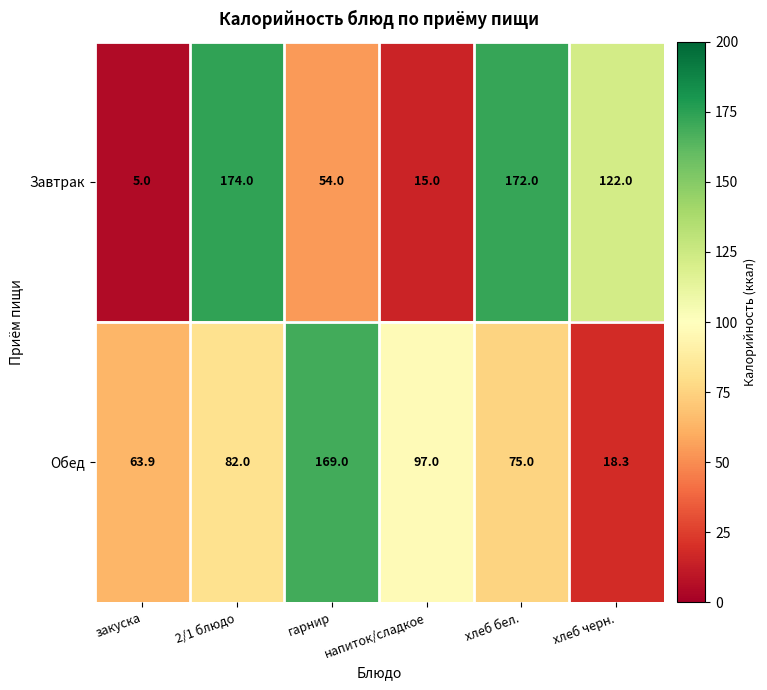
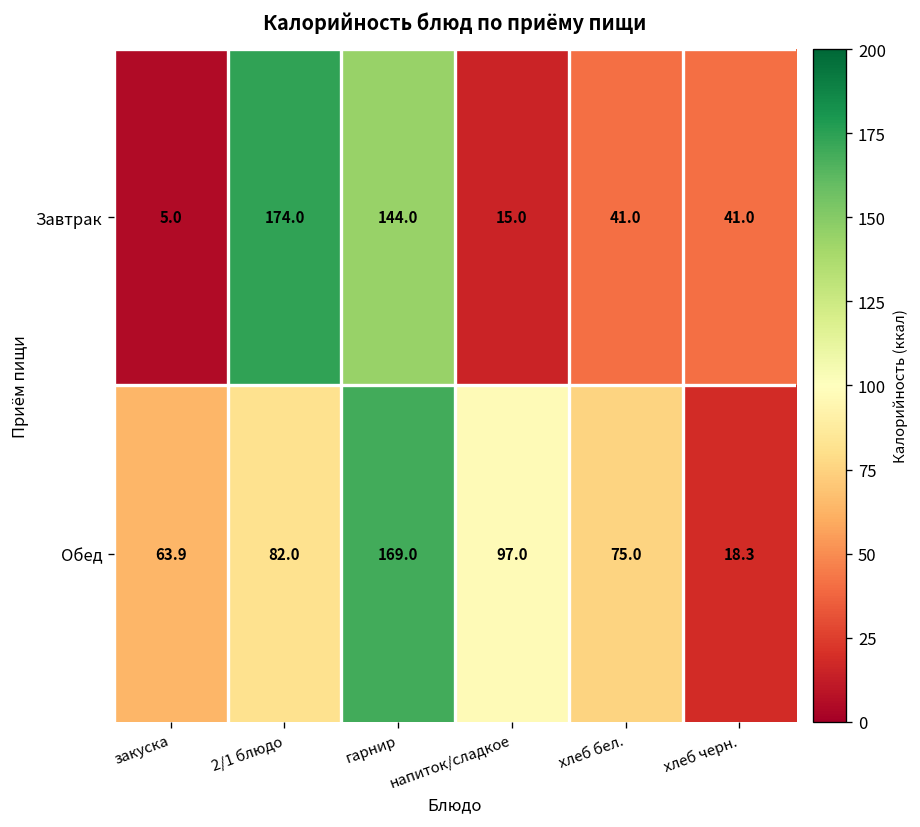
  {
    "Завтрак": {
      "закуска": 5.0,
      "2/1 блюдо": 174.0,
-     "гарнир": 54.0,
+     "гарнир": 144.0,
      "напиток/сладкое": 15.0,
-     "хлеб бел.": 172.0,
-     "хлеб черн.": 122.0
+     "хлеб бел.": 41.0,
+     "хлеб черн.": 41.0
    },
    "Обед": {
      "закуска": 63.9,
      "2/1 блюдо": 82.0,
      "гарнир": 169.0,
      "напиток/сладкое": 97.0,
      "хлеб бел.": 75.0,
      "хлеб черн.": 18.3
    }
  }
